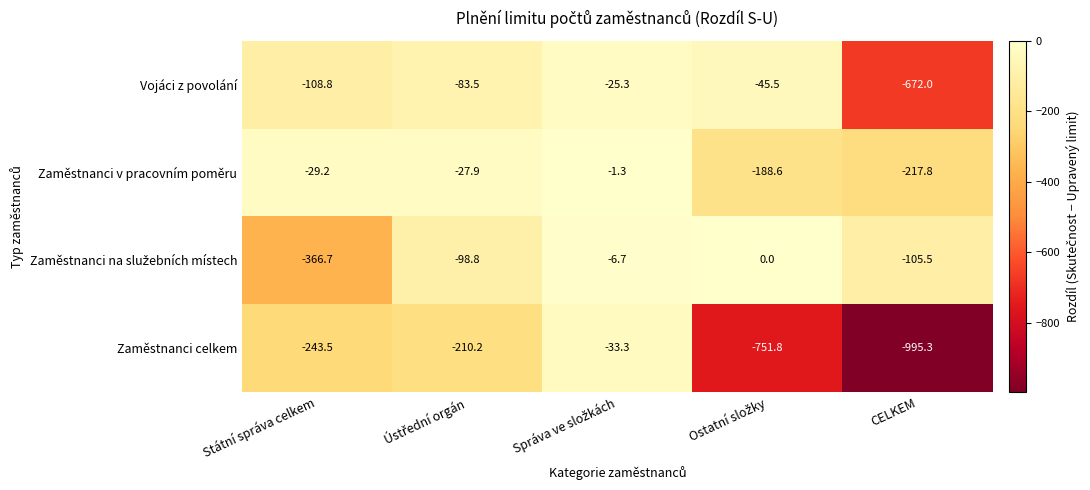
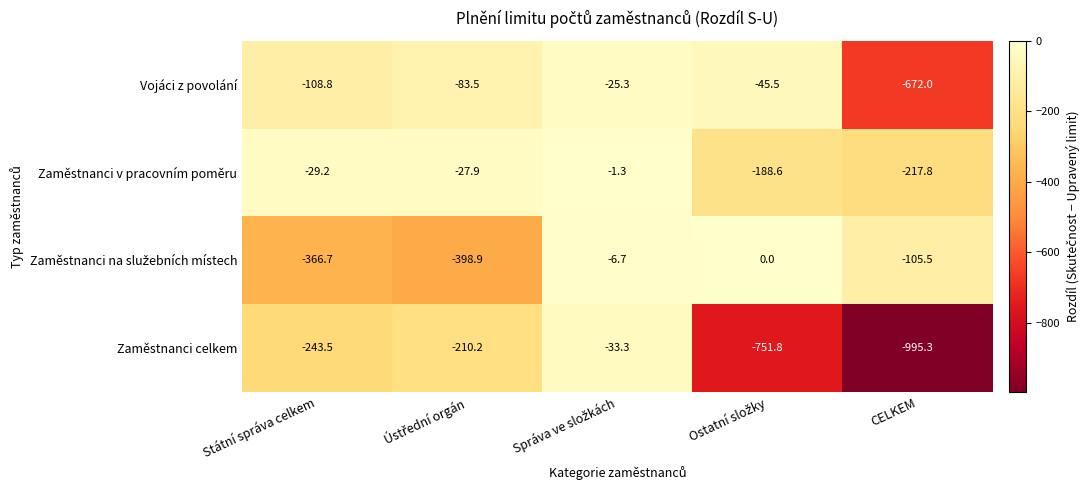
  {
    "Vojáci z povolání": {
      "Státní správa celkem": -108.8,
      "Ústřední orgán": -83.5,
      "Správa ve složkách": -25.3,
      "Ostatní složky": -45.5,
      "CELKEM": -672.0
    },
    "Zaměstnanci v pracovním poměru": {
      "Státní správa celkem": -29.2,
      "Ústřední orgán": -27.9,
      "Správa ve složkách": -1.3,
      "Ostatní složky": -188.6,
      "CELKEM": -217.8
    },
    "Zaměstnanci na služebních místech": {
      "Státní správa celkem": -366.7,
-     "Ústřední orgán": -98.8,
+     "Ústřední orgán": -398.9,
      "Správa ve složkách": -6.7,
      "Ostatní složky": 0.0,
      "CELKEM": -105.5
    },
    "Zaměstnanci celkem": {
      "Státní správa celkem": -243.5,
      "Ústřední orgán": -210.2,
      "Správa ve složkách": -33.3,
      "Ostatní složky": -751.8,
      "CELKEM": -995.3
    }
  }
